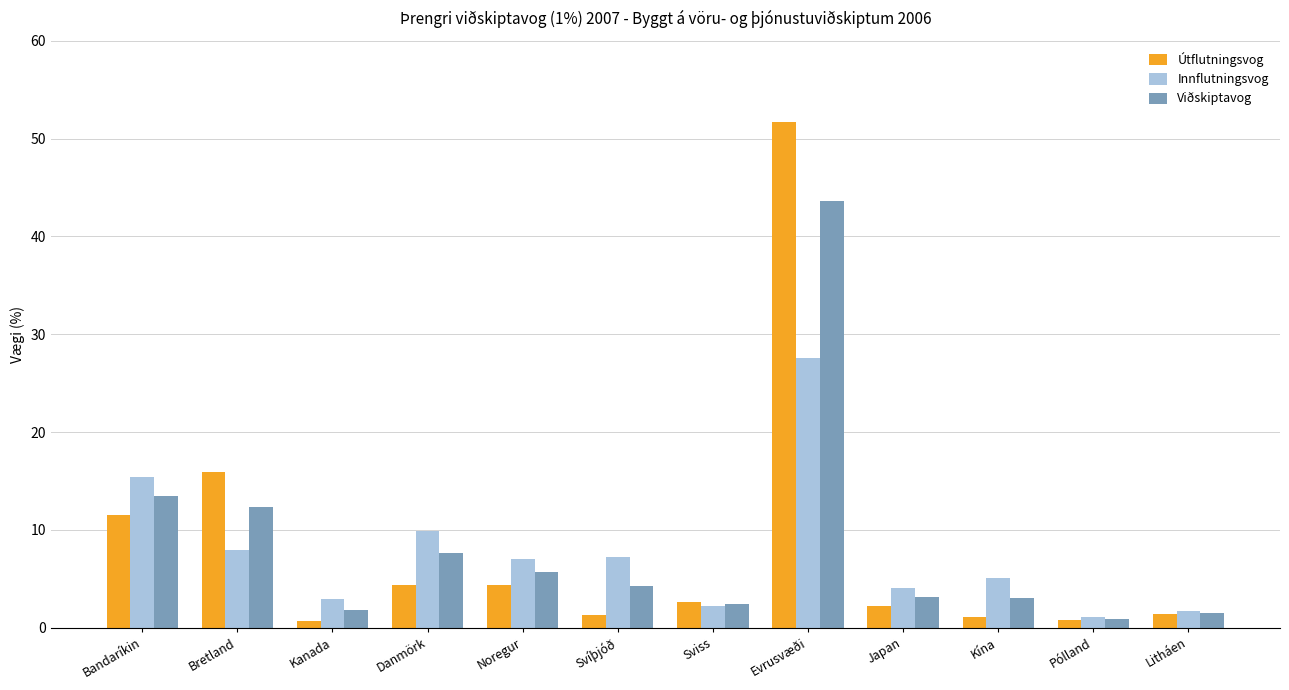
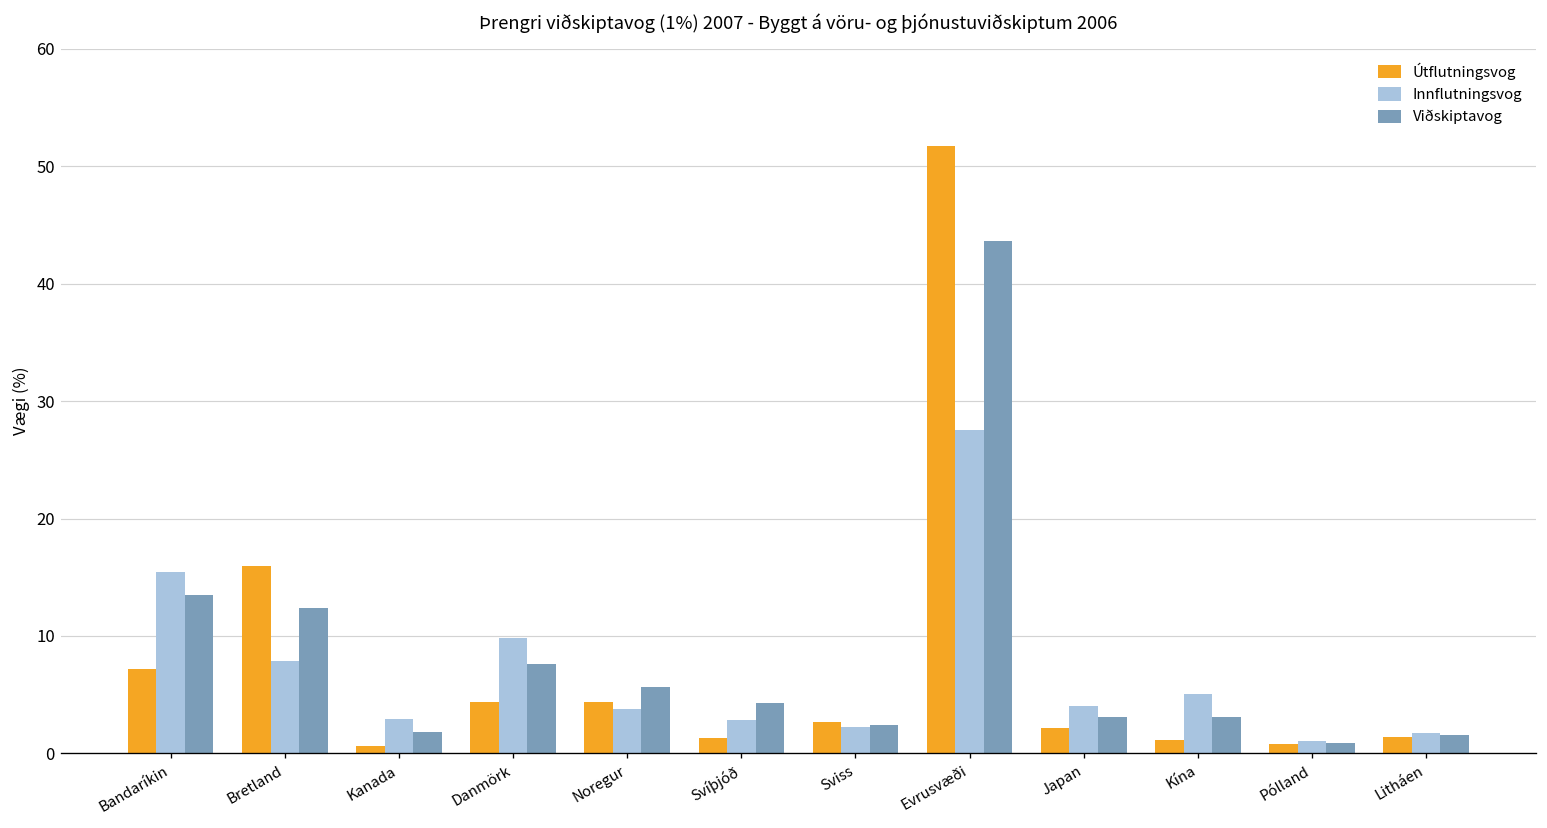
  {
    "Útflutningsvog": {
-     "Bandaríkin": 12,
+     "Bandaríkin": 7,
      "Bretland": 16,
      "Kanada": 1,
      "Danmörk": 4,
      "Noregur": 4,
      "Svíþjóð": 1,
      "Sviss": 3,
      "Evrusvæði": 52,
      "Japan": 2,
      "Kína": 1,
      "Pólland": 1,
      "Litháen": 1
    },
    "Innflutningsvog": {
      "Bandaríkin": 15,
      "Bretland": 8,
      "Kanada": 3,
      "Danmörk": 10,
-     "Noregur": 7,
-     "Svíþjóð": 7,
+     "Noregur": 4,
+     "Svíþjóð": 3,
      "Sviss": 2,
      "Evrusvæði": 28,
      "Japan": 4,
      "Kína": 5,
      "Pólland": 1,
      "Litháen": 2
    },
    "Viðskiptavog": {
      "Bandaríkin": 13,
      "Bretland": 12,
      "Kanada": 2,
      "Danmörk": 8,
      "Noregur": 6,
      "Svíþjóð": 4,
      "Sviss": 2,
      "Evrusvæði": 44,
      "Japan": 3,
      "Kína": 3,
      "Pólland": 1,
      "Litháen": 2
    }
  }
